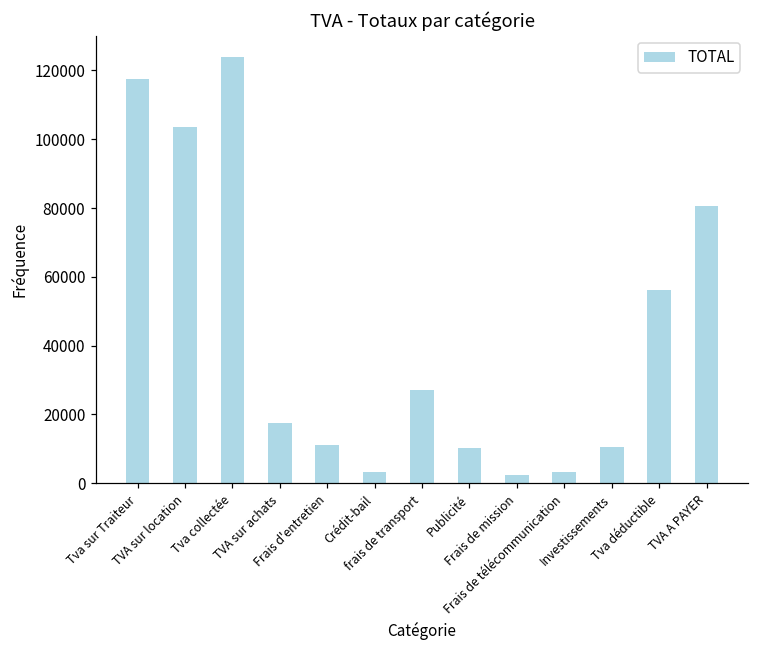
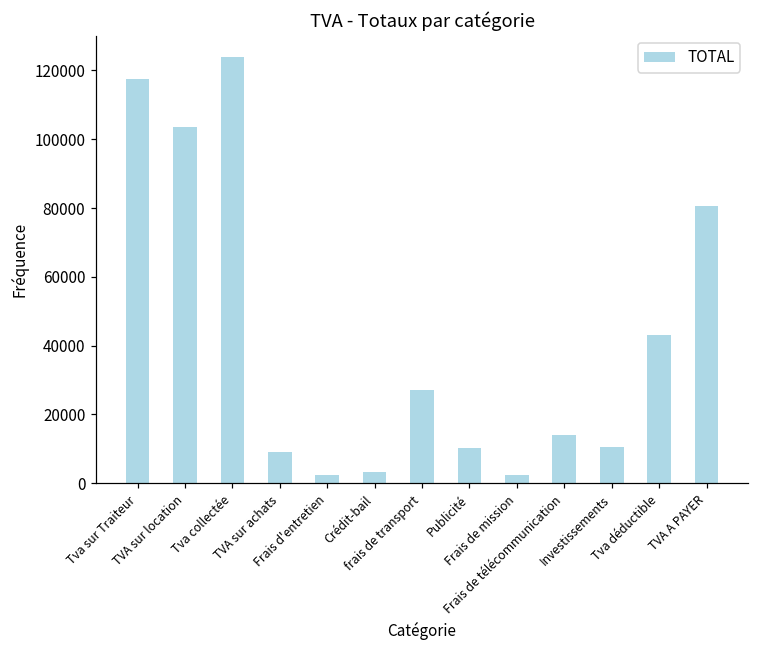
  {
    "Tva sur Traiteur": 118000,
    "TVA sur location": 104000,
    "Tva collectée": 124000,
-   "TVA sur achats": 17000,
-   "Frais d'entretien": 11000,
+   "TVA sur achats": 9000,
+   "Frais d'entretien": 2000,
    "Crédit-bail": 3000,
    "frais de transport": 27000,
    "Publicité": 10000,
    "Frais de mission": 2000,
-   "Frais de télécommunication": 3000,
+   "Frais de télécommunication": 14000,
    "Investissements": 10000,
-   "Tva déductible": 56000,
+   "Tva déductible": 43000,
    "TVA A PAYER": 81000
  }
